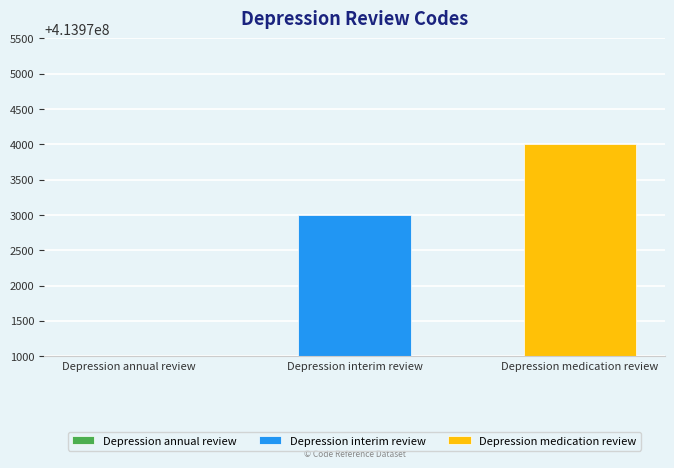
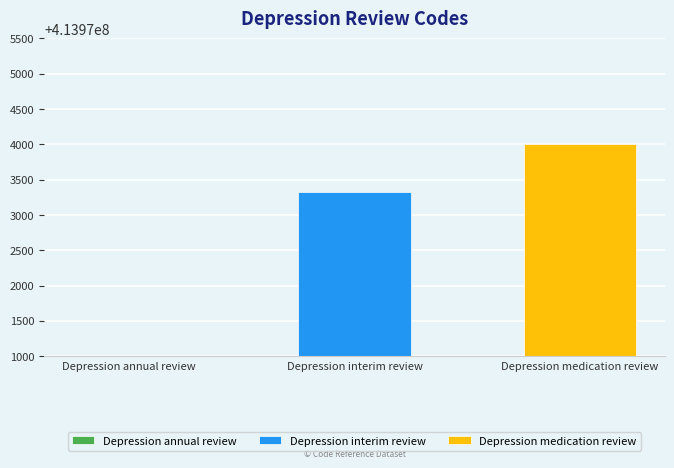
  {
-   "Depression interim review": 413973000,
+   "Depression interim review": 413973300,
    "Depression medication review": 413974000
  }
